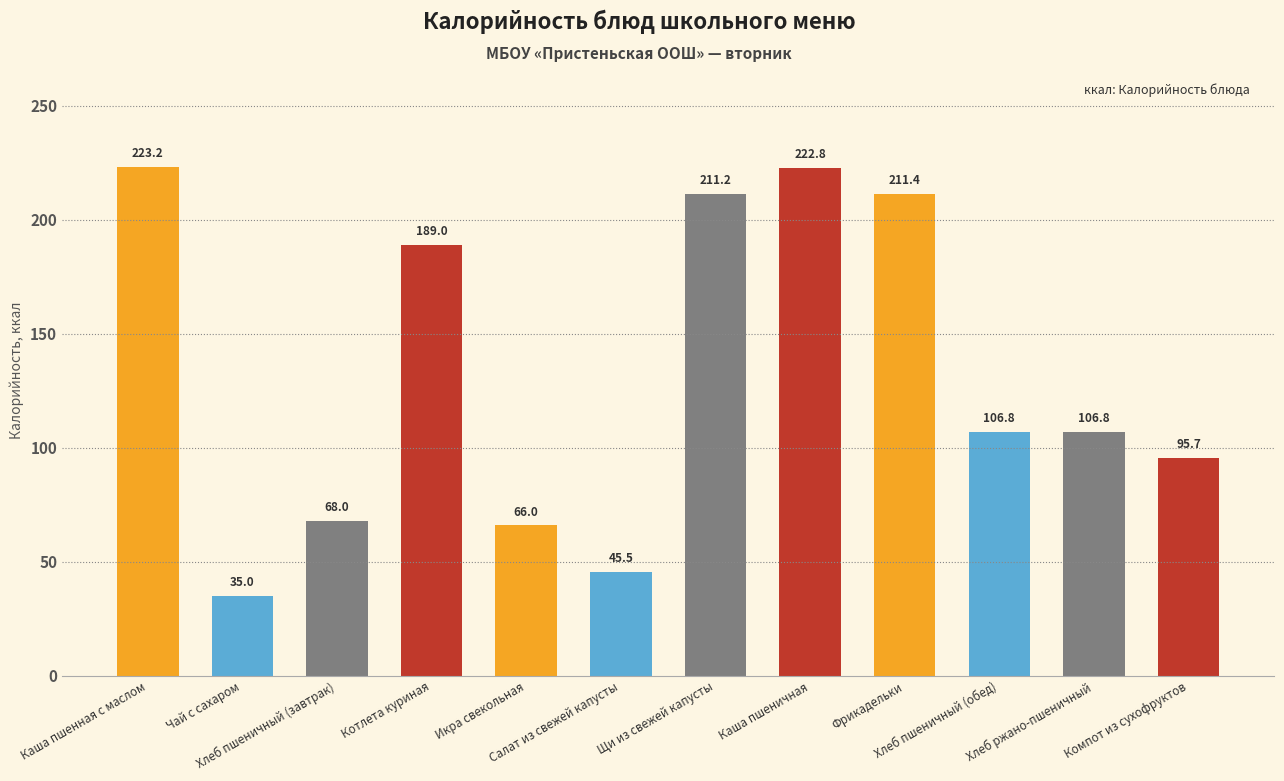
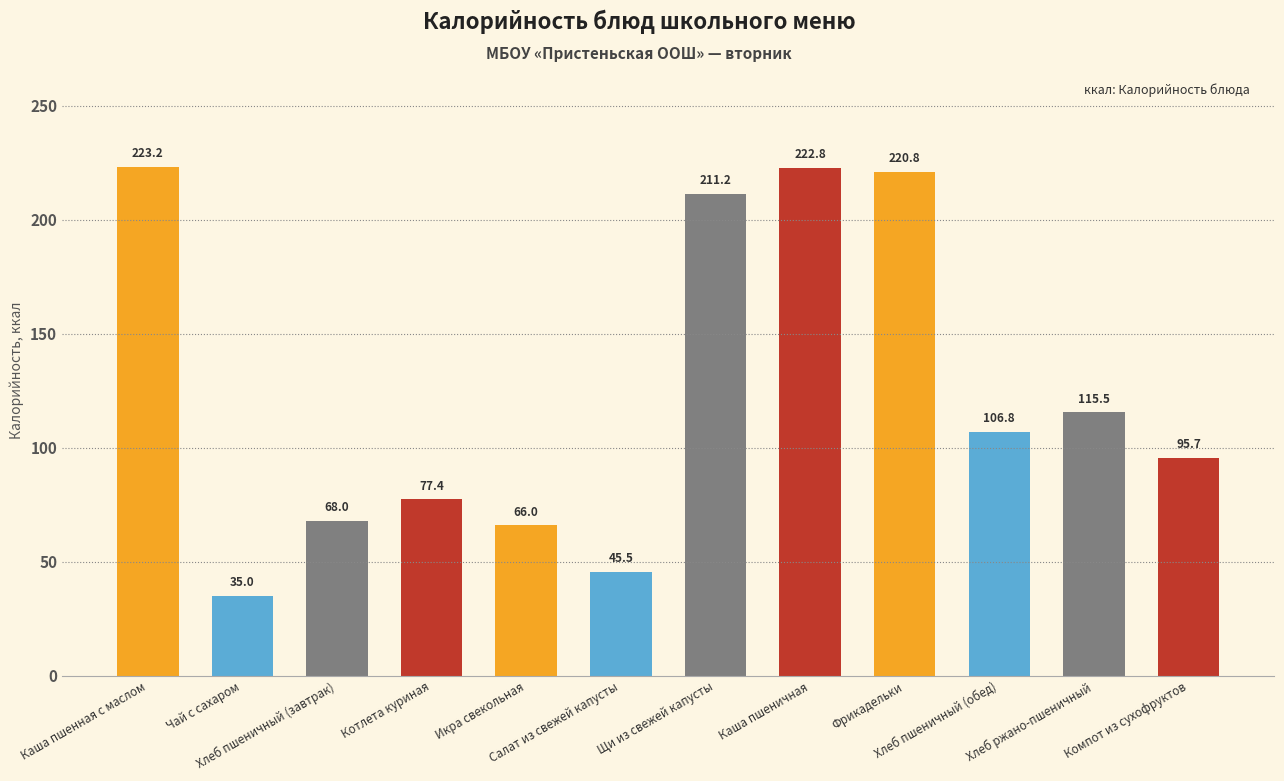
  {
    "Каша пшенная с маслом": 223.2,
    "Чай с сахаром": 35.0,
    "Хлеб пшеничный (завтрак)": 68.0,
-   "Котлета куриная": 189.0,
+   "Котлета куриная": 77.4,
    "Икра свекольная": 66.0,
    "Салат из свежей капусты": 45.5,
    "Щи из свежей капусты": 211.2,
    "Каша пшеничная": 222.8,
-   "Фрикадельки": 211.4,
+   "Фрикадельки": 220.8,
    "Хлеб пшеничный (обед)": 106.8,
-   "Хлеб ржано-пшеничный": 106.8,
+   "Хлеб ржано-пшеничный": 115.5,
    "Компот из сухофруктов": 95.7
  }
